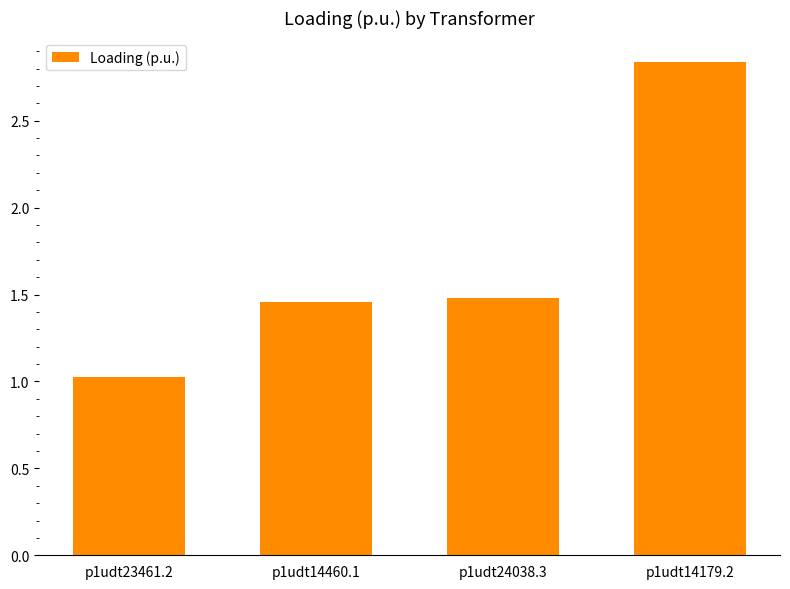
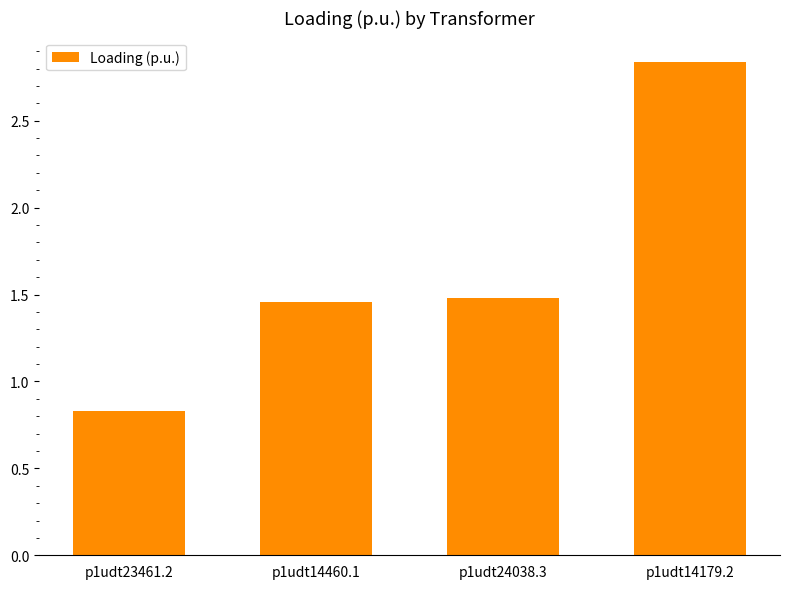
  {
-   "p1udt23461.2": 1.03,
+   "p1udt23461.2": 0.83,
    "p1udt14460.1": 1.45,
    "p1udt24038.3": 1.48,
    "p1udt14179.2": 2.84
  }
